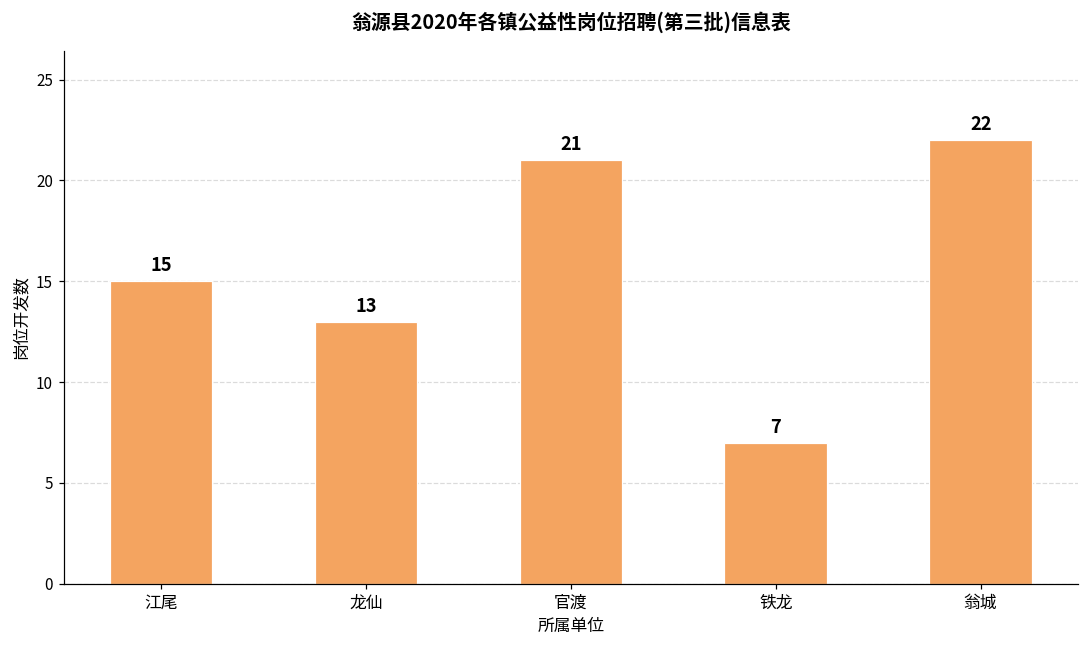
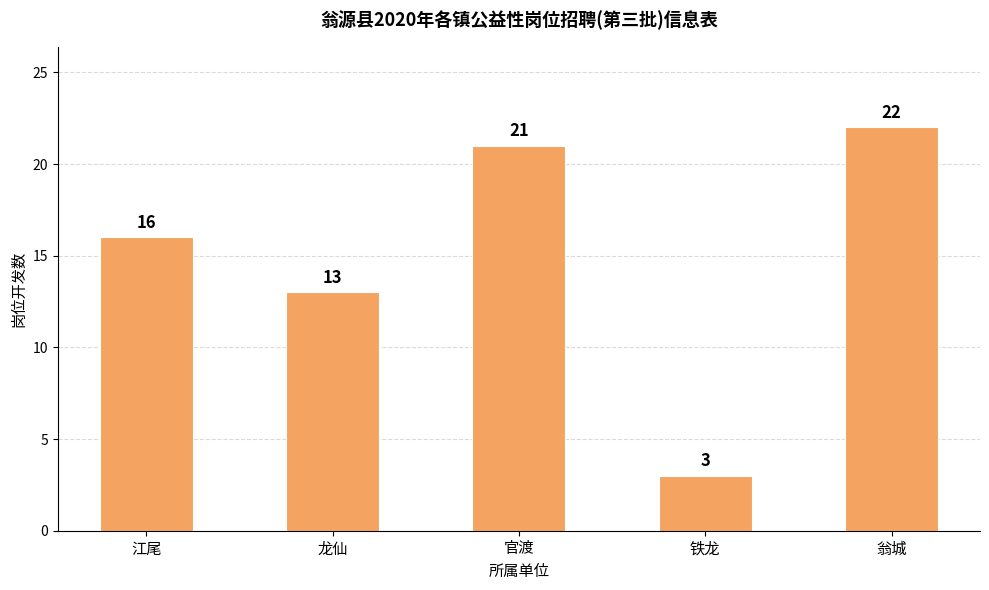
  {
-   "江尾": 15,
+   "江尾": 16,
    "龙仙": 13,
    "官渡": 21,
-   "铁龙": 7,
+   "铁龙": 3,
    "翁城": 22
  }
